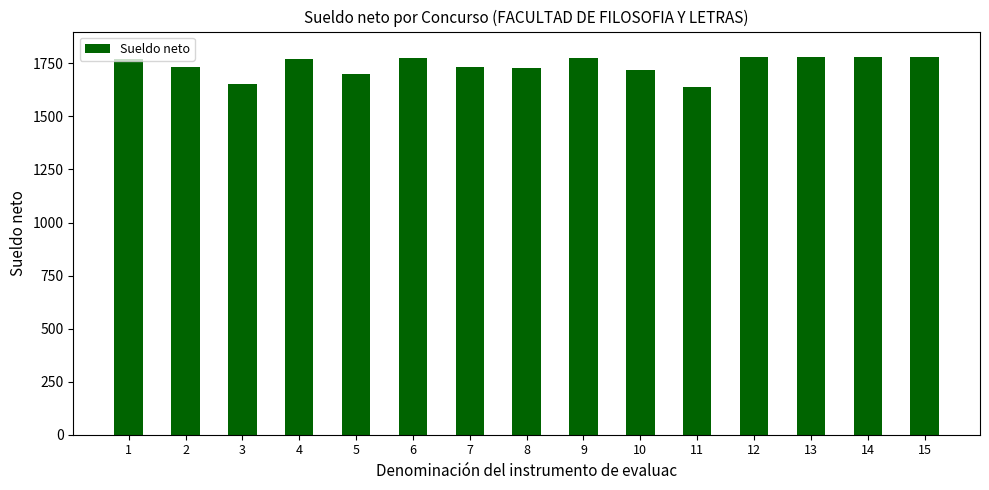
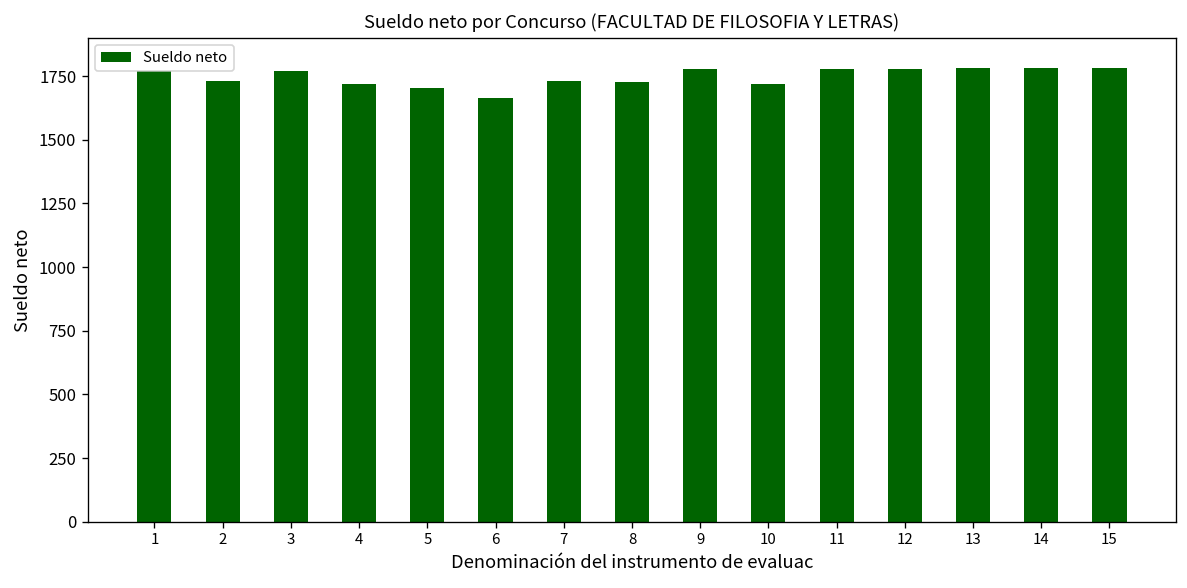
  {
    "2": 1730,
-   "3": 1650,
-   "4": 1770,
+   "3": 1770,
+   "4": 1720,
    "5": 1700,
-   "6": 1770,
+   "6": 1660,
    "7": 1730,
    "8": 1730,
    "9": 1780,
    "10": 1720,
-   "11": 1640,
+   "11": 1780,
    "12": 1780,
    "13": 1780,
    "14": 1780,
    "15": 1780
  }
